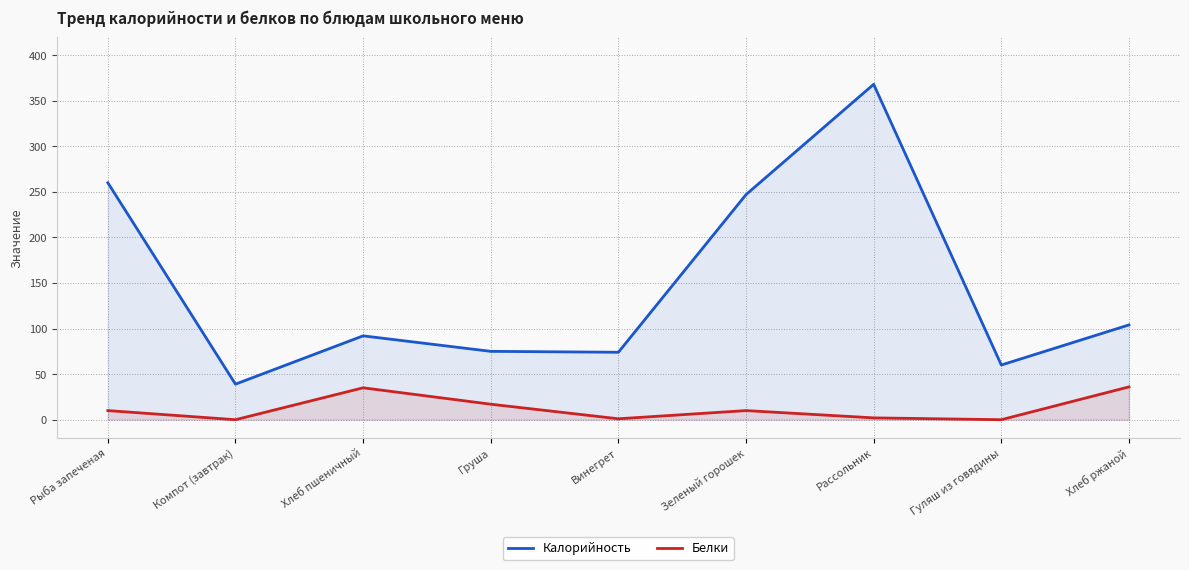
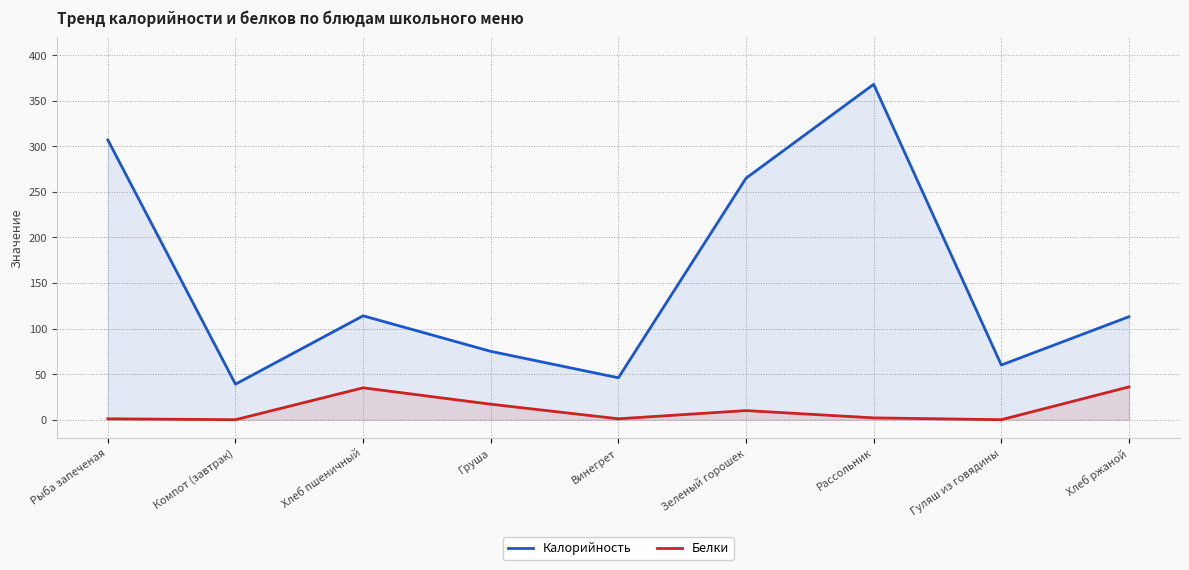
  {
    "Калорийность": {
-     "Рыба запеченая": 260,
+     "Рыба запеченая": 310,
      "Компот (завтрак)": 40,
-     "Хлеб пшеничный": 90,
+     "Хлеб пшеничный": 110,
      "Груша": 80,
-     "Винегрет": 70,
-     "Зеленый горошек": 250,
+     "Винегрет": 50,
+     "Зеленый горошек": 270,
      "Рассольник": 370,
      "Гуляш из говядины": 60,
-     "Хлеб ржаной": 100
+     "Хлеб ржаной": 110
    },
    "Белки": {
-     "Рыба запеченая": 10,
+     "Рыба запеченая": 0,
      "Компот (завтрак)": 0,
      "Хлеб пшеничный": 40,
      "Груша": 20,
      "Винегрет": 0,
      "Зеленый горошек": 10,
      "Рассольник": 0,
      "Гуляш из говядины": 0,
      "Хлеб ржаной": 40
    }
  }
